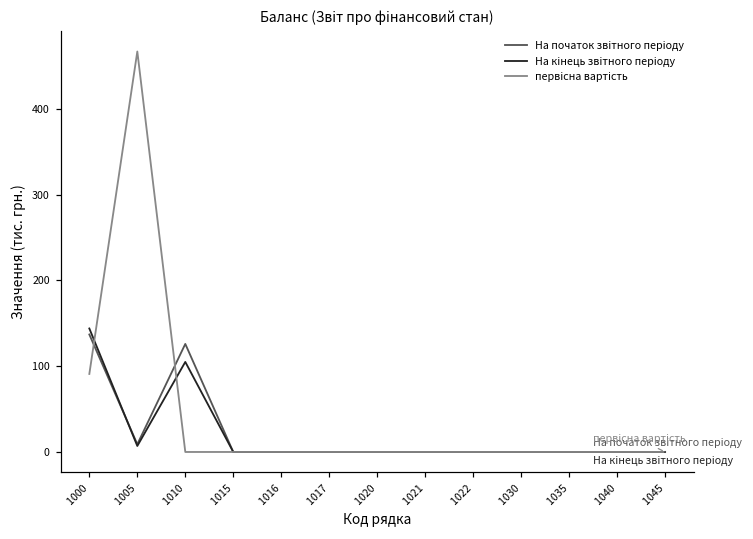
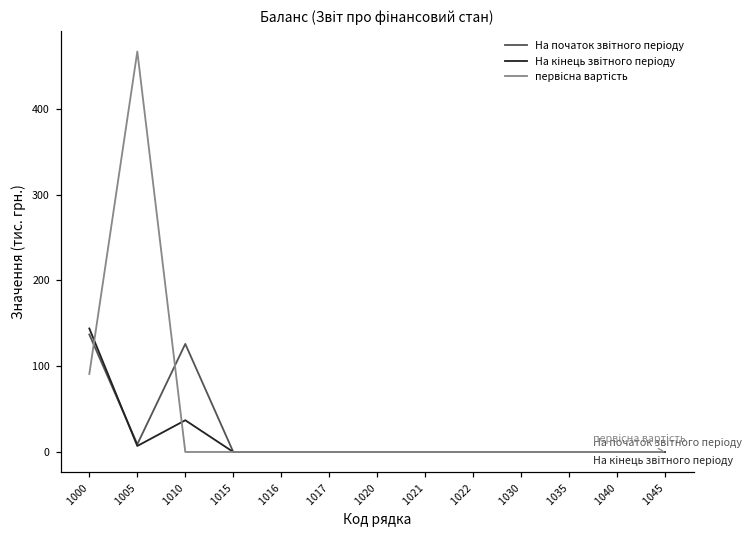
  {
    "На початок звітного періоду": {
      "1000": 140,
      "1010": 130
    },
    "На кінець звітного періоду": {
      "1000": 140,
-     "1010": 110
+     "1010": 40
    },
    "первісна вартість": {
      "1000": 90,
      "1005": 470,
      "1010": 0
    }
  }
